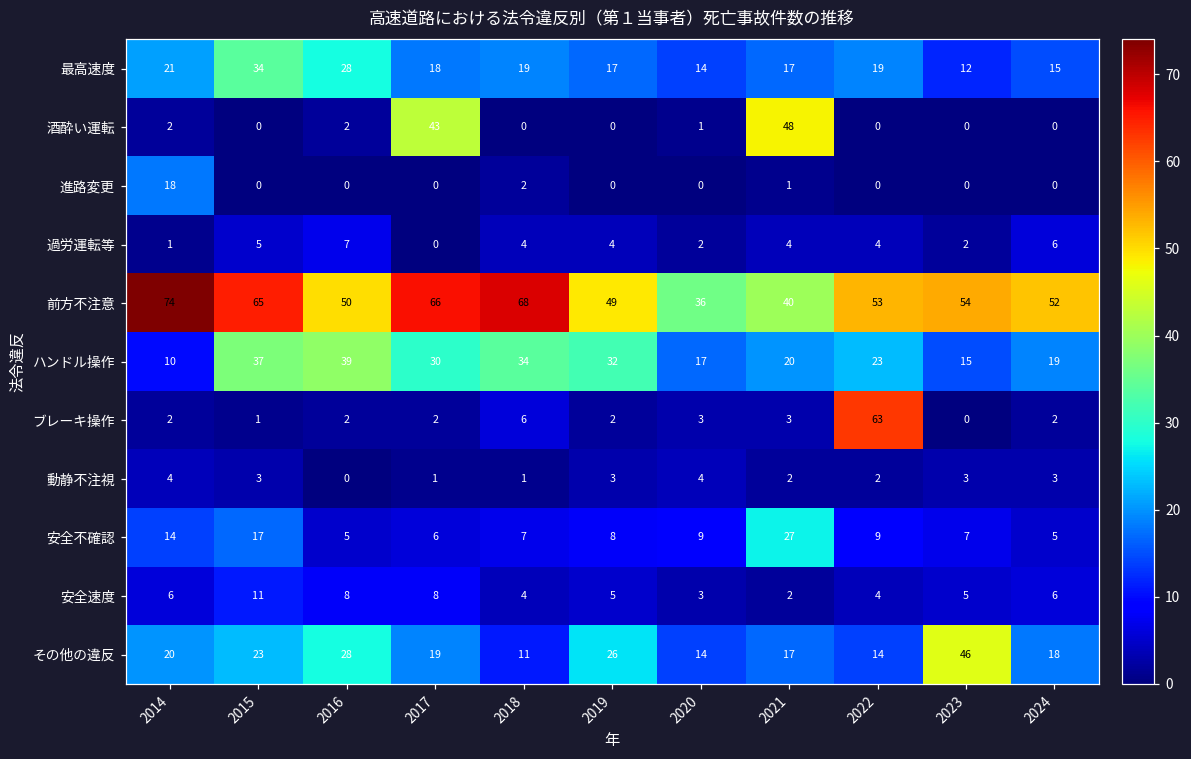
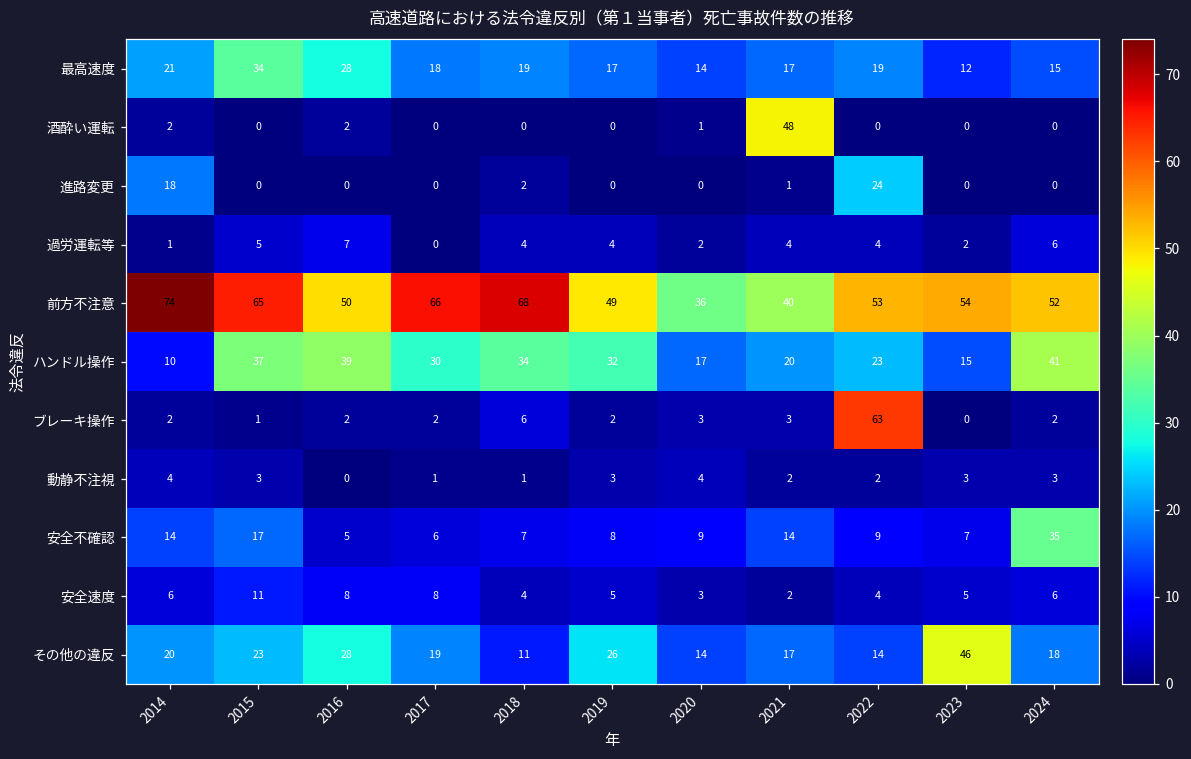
  {
    "最高速度": {
      "2014": 21,
      "2015": 34,
      "2016": 28,
      "2017": 18,
      "2018": 19,
      "2019": 17,
      "2020": 14,
      "2021": 17,
      "2022": 19,
      "2023": 12,
      "2024": 15
    },
    "酒酔い運転": {
      "2014": 2,
      "2015": 0,
      "2016": 2,
-     "2017": 43,
+     "2017": 0,
      "2018": 0,
      "2019": 0,
      "2020": 1,
      "2021": 48,
      "2022": 0,
      "2023": 0,
      "2024": 0
    },
    "進路変更": {
      "2014": 18,
      "2015": 0,
      "2016": 0,
      "2017": 0,
      "2018": 2,
      "2019": 0,
      "2020": 0,
      "2021": 1,
-     "2022": 0,
+     "2022": 24,
      "2023": 0,
      "2024": 0
    },
    "過労運転等": {
      "2014": 1,
      "2015": 5,
      "2016": 7,
      "2017": 0,
      "2018": 4,
      "2019": 4,
      "2020": 2,
      "2021": 4,
      "2022": 4,
      "2023": 2,
      "2024": 6
    },
    "前方不注意": {
      "2014": 74,
      "2015": 65,
      "2016": 50,
      "2017": 66,
      "2018": 68,
      "2019": 49,
      "2020": 36,
      "2021": 40,
      "2022": 53,
      "2023": 54,
      "2024": 52
    },
    "ハンドル操作": {
      "2014": 10,
      "2015": 37,
      "2016": 39,
      "2017": 30,
      "2018": 34,
      "2019": 32,
      "2020": 17,
      "2021": 20,
      "2022": 23,
      "2023": 15,
-     "2024": 19
+     "2024": 41
    },
    "ブレーキ操作": {
      "2014": 2,
      "2015": 1,
      "2016": 2,
      "2017": 2,
      "2018": 6,
      "2019": 2,
      "2020": 3,
      "2021": 3,
      "2022": 63,
      "2023": 0,
      "2024": 2
    },
    "動静不注視": {
      "2014": 4,
      "2015": 3,
      "2016": 0,
      "2017": 1,
      "2018": 1,
      "2019": 3,
      "2020": 4,
      "2021": 2,
      "2022": 2,
      "2023": 3,
      "2024": 3
    },
    "安全不確認": {
      "2014": 14,
      "2015": 17,
      "2016": 5,
      "2017": 6,
      "2018": 7,
      "2019": 8,
      "2020": 9,
-     "2021": 27,
+     "2021": 14,
      "2022": 9,
      "2023": 7,
-     "2024": 5
+     "2024": 35
    },
    "安全速度": {
      "2014": 6,
      "2015": 11,
      "2016": 8,
      "2017": 8,
      "2018": 4,
      "2019": 5,
      "2020": 3,
      "2021": 2,
      "2022": 4,
      "2023": 5,
      "2024": 6
    },
    "その他の違反": {
      "2014": 20,
      "2015": 23,
      "2016": 28,
      "2017": 19,
      "2018": 11,
      "2019": 26,
      "2020": 14,
      "2021": 17,
      "2022": 14,
      "2023": 46,
      "2024": 18
    }
  }
